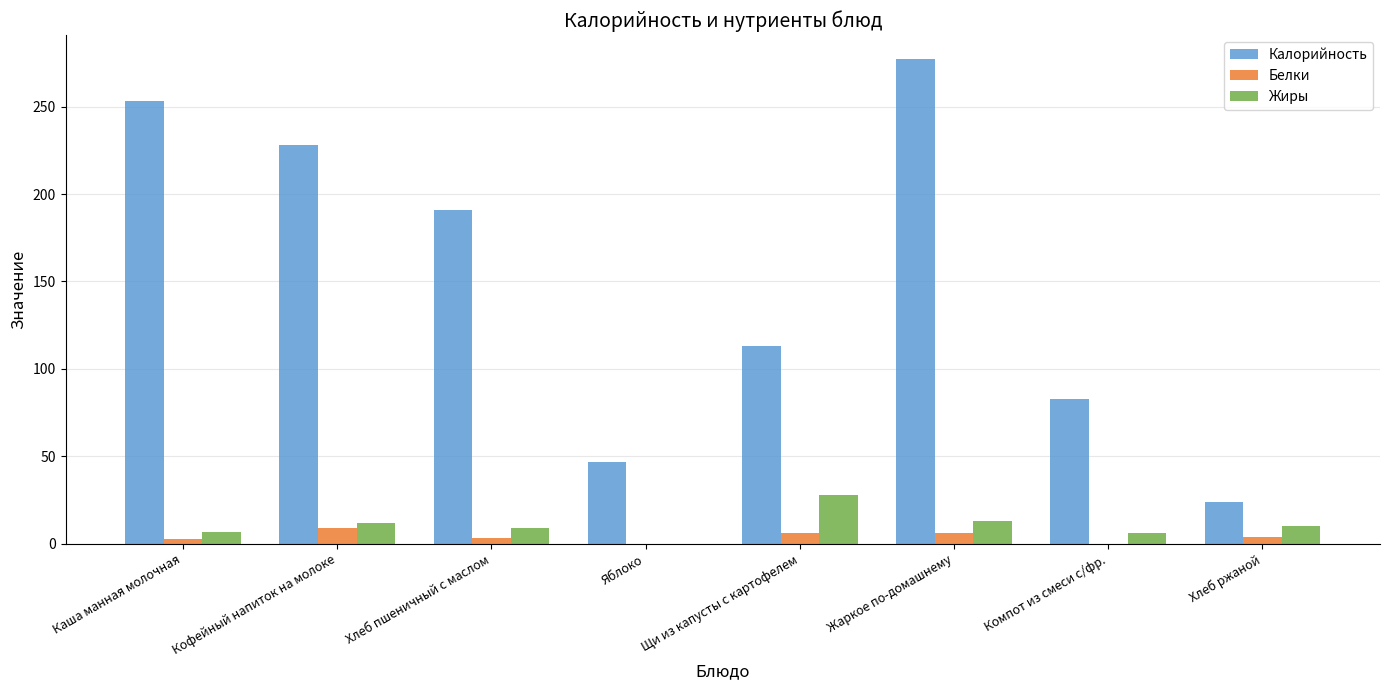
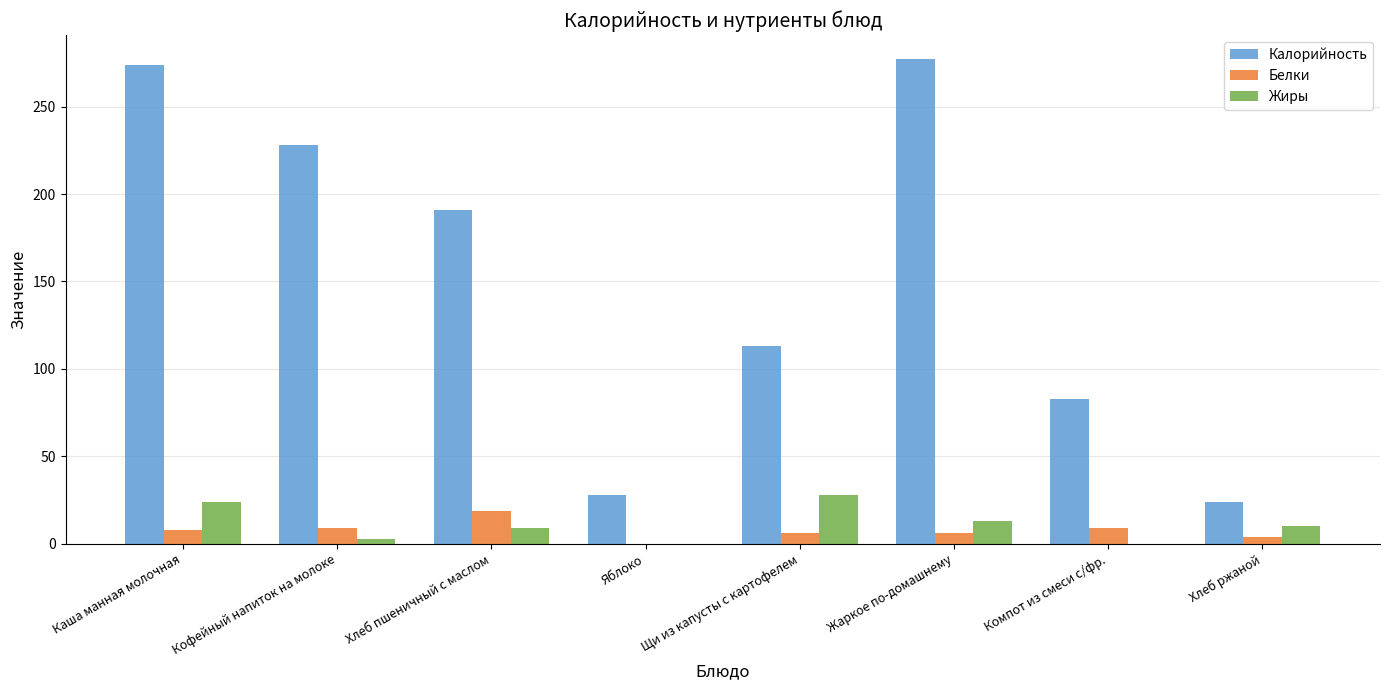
  {
    "Калорийность": {
-     "Каша манная молочная": 253,
+     "Каша манная молочная": 274,
      "Кофейный напиток на молоке": 228,
      "Хлеб пшеничный с маслом": 191,
-     "Яблоко": 47,
+     "Яблоко": 28,
      "Щи из капусты с картофелем": 113,
      "Жаркое по-домашнему": 277,
      "Компот из смеси с/фр.": 83,
      "Хлеб ржаной": 24
    },
    "Белки": {
-     "Каша манная молочная": 3,
+     "Каша манная молочная": 8,
      "Кофейный напиток на молоке": 9,
-     "Хлеб пшеничный с маслом": 3,
+     "Хлеб пшеничный с маслом": 19,
      "Яблоко": 0,
      "Щи из капусты с картофелем": 6,
      "Жаркое по-домашнему": 6,
-     "Компот из смеси с/фр.": 0,
+     "Компот из смеси с/фр.": 9,
      "Хлеб ржаной": 4
    },
    "Жиры": {
-     "Каша манная молочная": 7,
-     "Кофейный напиток на молоке": 12,
+     "Каша манная молочная": 24,
+     "Кофейный напиток на молоке": 3,
      "Хлеб пшеничный с маслом": 9,
      "Яблоко": 0,
      "Щи из капусты с картофелем": 28,
      "Жаркое по-домашнему": 13,
-     "Компот из смеси с/фр.": 6,
+     "Компот из смеси с/фр.": 0,
      "Хлеб ржаной": 10
    }
  }
